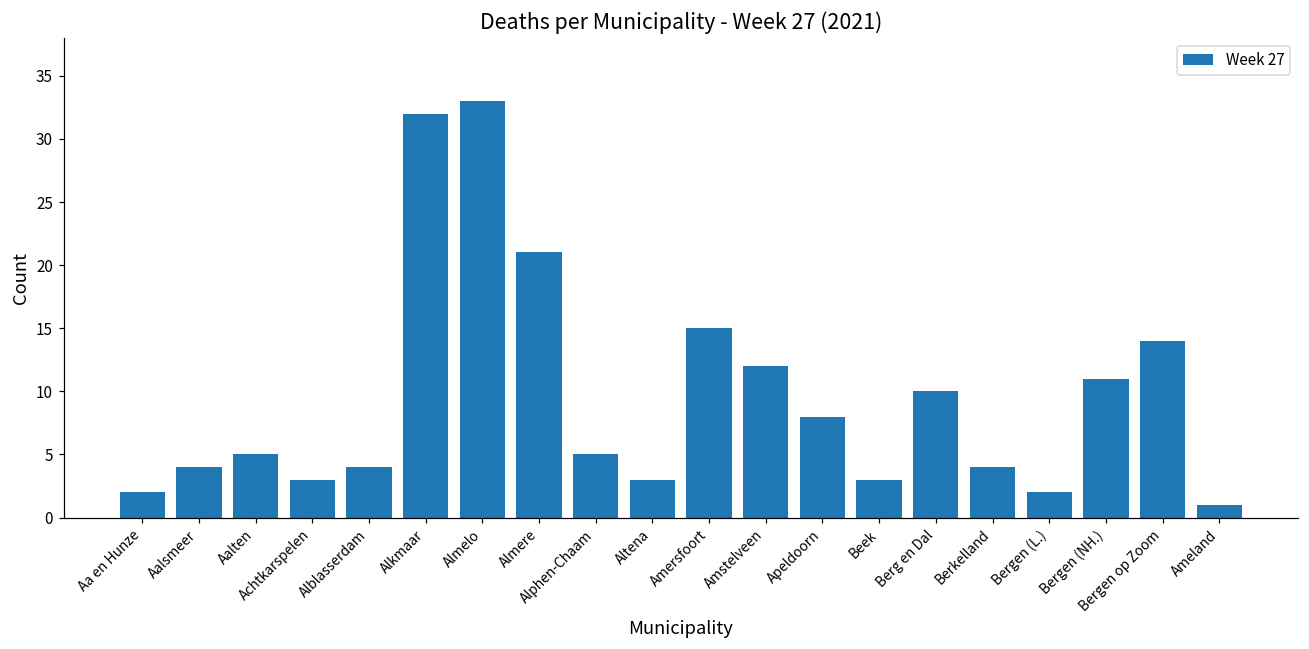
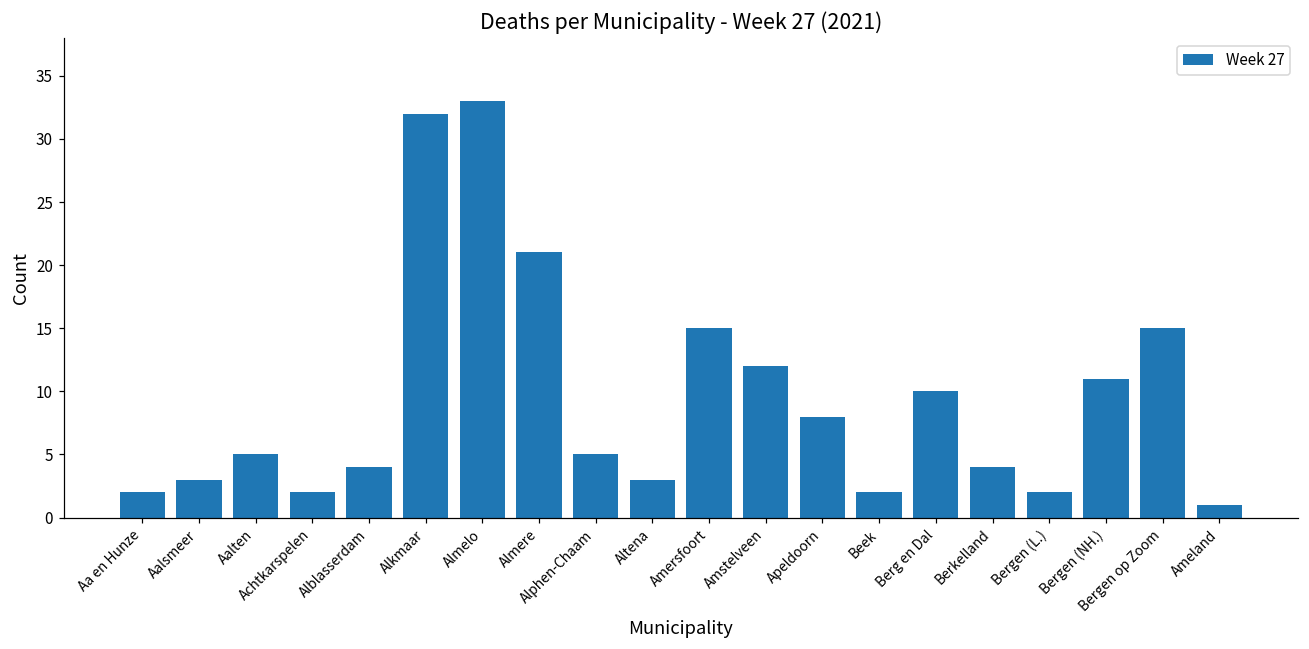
  {
    "Aa en Hunze": 2,
-   "Aalsmeer": 4,
+   "Aalsmeer": 3,
    "Aalten": 5,
-   "Achtkarspelen": 3,
+   "Achtkarspelen": 2,
    "Alblasserdam": 4,
    "Alkmaar": 32,
    "Almelo": 33,
    "Almere": 21,
    "Alphen-Chaam": 5,
    "Altena": 3,
    "Amersfoort": 15,
    "Amstelveen": 12,
    "Apeldoorn": 8,
-   "Beek": 3,
+   "Beek": 2,
    "Berg en Dal": 10,
    "Berkelland": 4,
    "Bergen (L.)": 2,
    "Bergen (NH.)": 11,
-   "Bergen op Zoom": 14,
+   "Bergen op Zoom": 15,
    "Ameland": 1
  }
